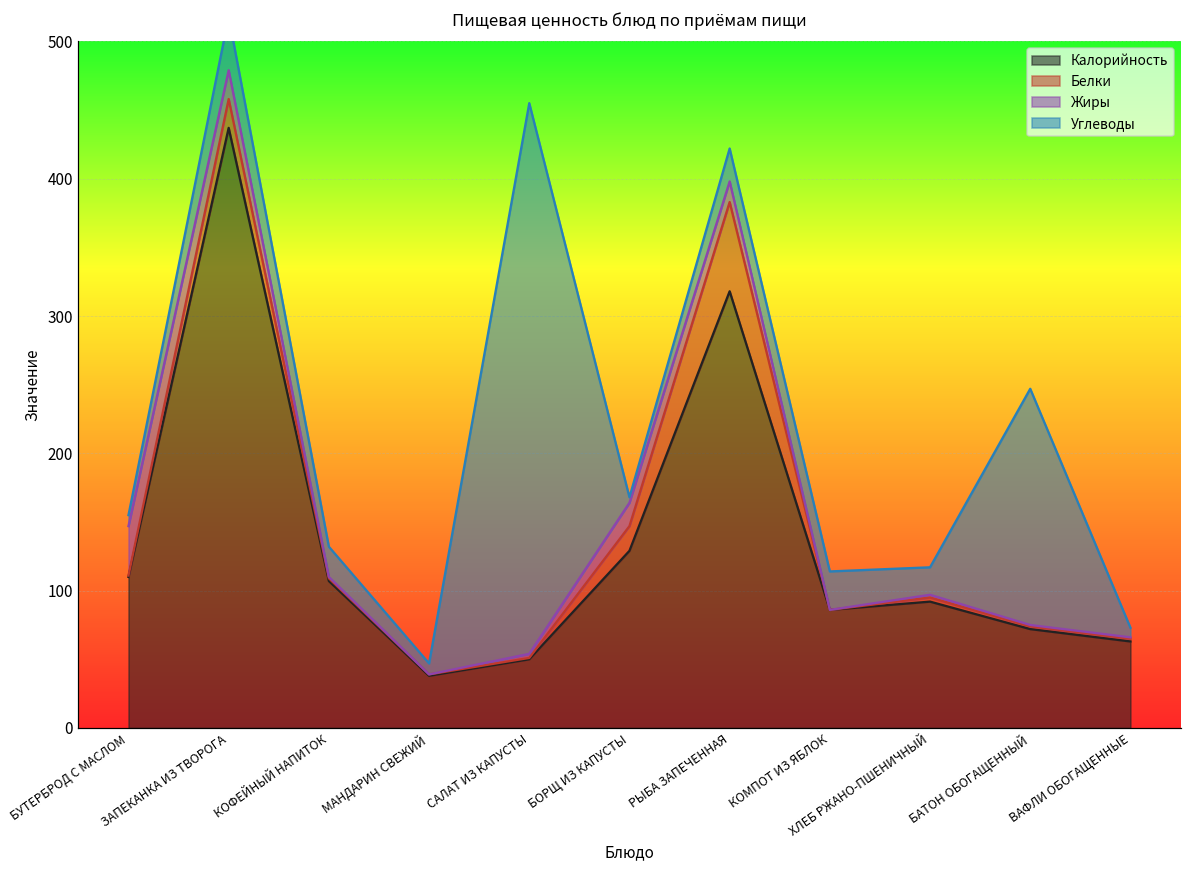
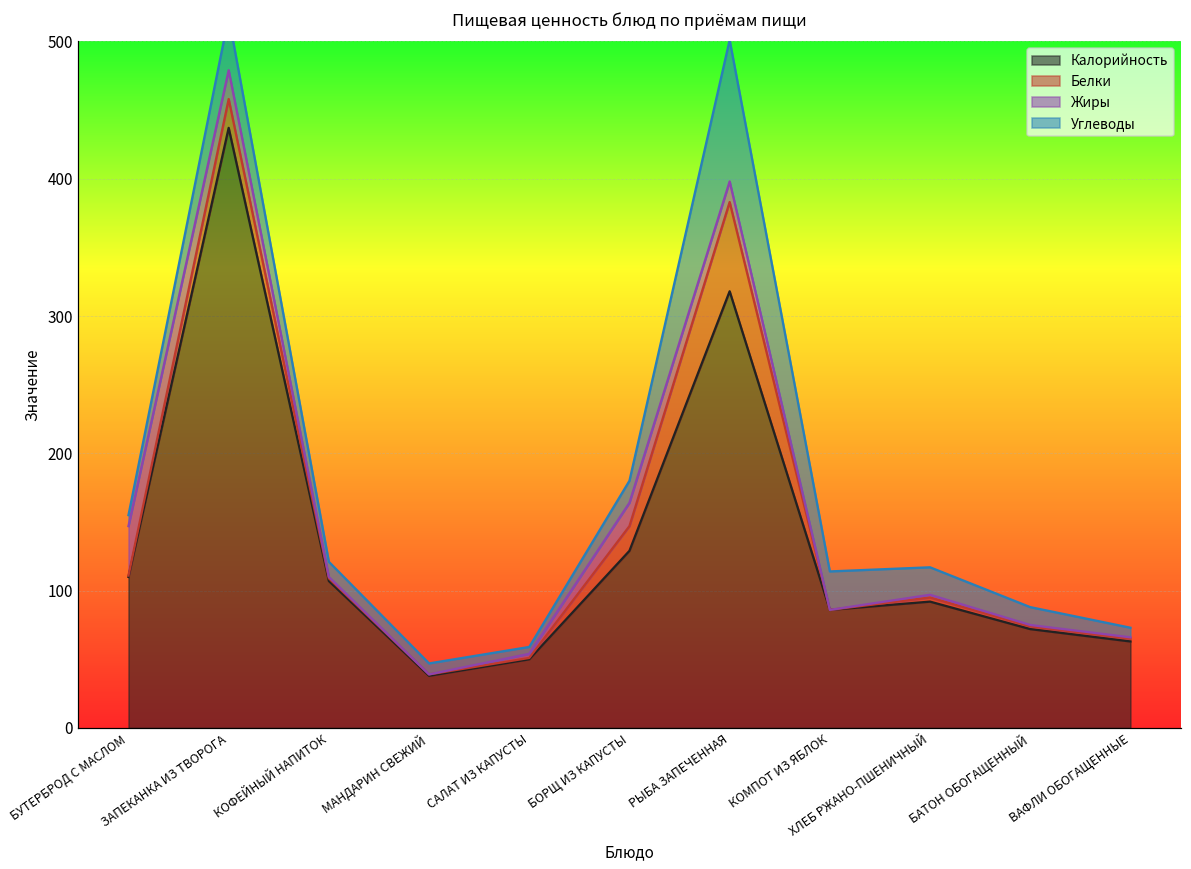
  {
    "Калорийность": {
      "ЗАПЕКАНКА ИЗ ТВОРОГА": 437,
      "БОРЩ ИЗ КАПУСТЫ": 129,
      "РЫБА ЗАПЕЧЕННАЯ": 318,
      "ХЛЕБ РЖАНО-ПШЕНИЧНЫЙ": 92
    },
    "Белки": {
      "ЗАПЕКАНКА ИЗ ТВОРОГА": 21,
      "БОРЩ ИЗ КАПУСТЫ": 18,
      "РЫБА ЗАПЕЧЕННАЯ": 65
    },
    "Жиры": {
      "БУТЕРБРОД С МАСЛОМ": 36,
      "ЗАПЕКАНКА ИЗ ТВОРОГА": 21,
      "САЛАТ ИЗ КАПУСТЫ": 3,
      "БОРЩ ИЗ КАПУСТЫ": 17,
      "РЫБА ЗАПЕЧЕННАЯ": 15
    },
    "Углеводы": {
      "БУТЕРБРОД С МАСЛОМ": 8,
-     "КОФЕЙНЫЙ НАПИТОК": 22,
+     "КОФЕЙНЫЙ НАПИТОК": 11,
      "МАНДАРИН СВЕЖИЙ": 8,
-     "САЛАТ ИЗ КАПУСТЫ": 401,
-     "БОРЩ ИЗ КАПУСТЫ": 4,
-     "РЫБА ЗАПЕЧЕННАЯ": 24,
+     "САЛАТ ИЗ КАПУСТЫ": 5,
+     "БОРЩ ИЗ КАПУСТЫ": 16,
+     "РЫБА ЗАПЕЧЕННАЯ": 103,
      "КОМПОТ ИЗ ЯБЛОК": 28,
      "ХЛЕБ РЖАНО-ПШЕНИЧНЫЙ": 20,
-     "БАТОН ОБОГАЩЕННЫЙ": 172,
+     "БАТОН ОБОГАЩЕННЫЙ": 13,
      "ВАФЛИ ОБОГАЩЕННЫЕ": 7
    }
  }
